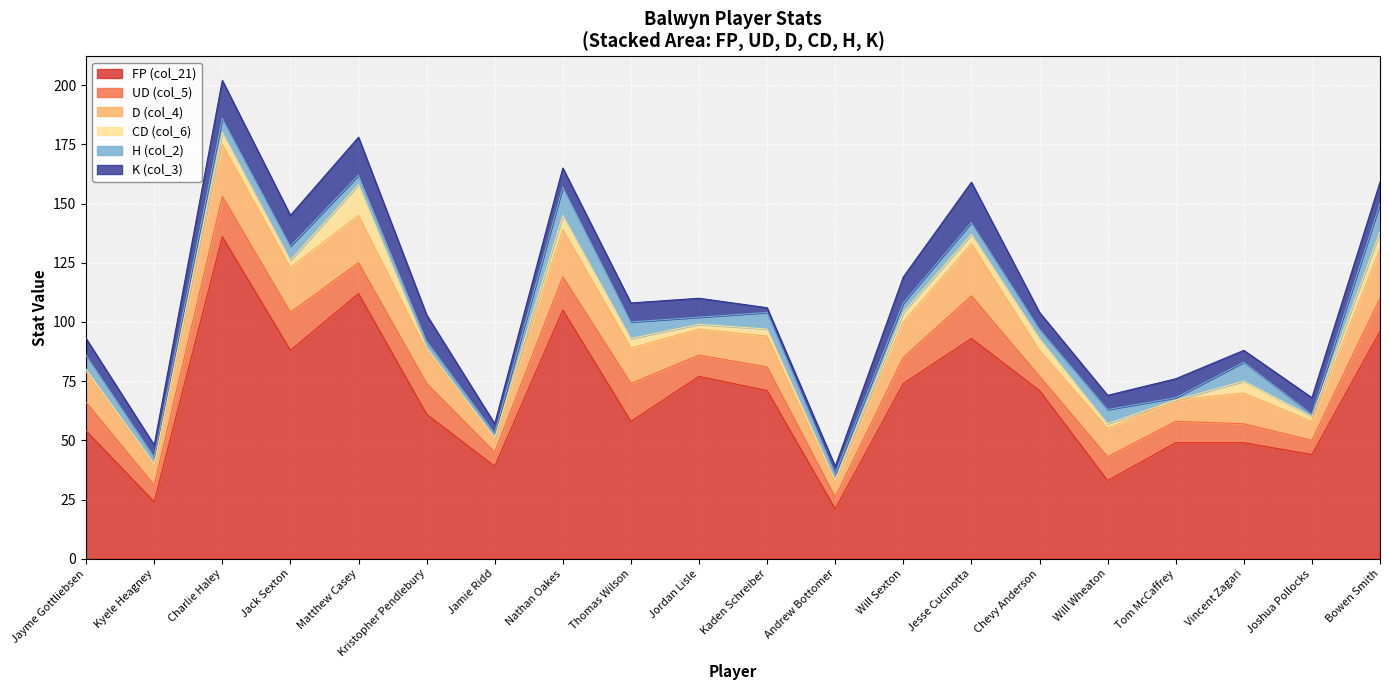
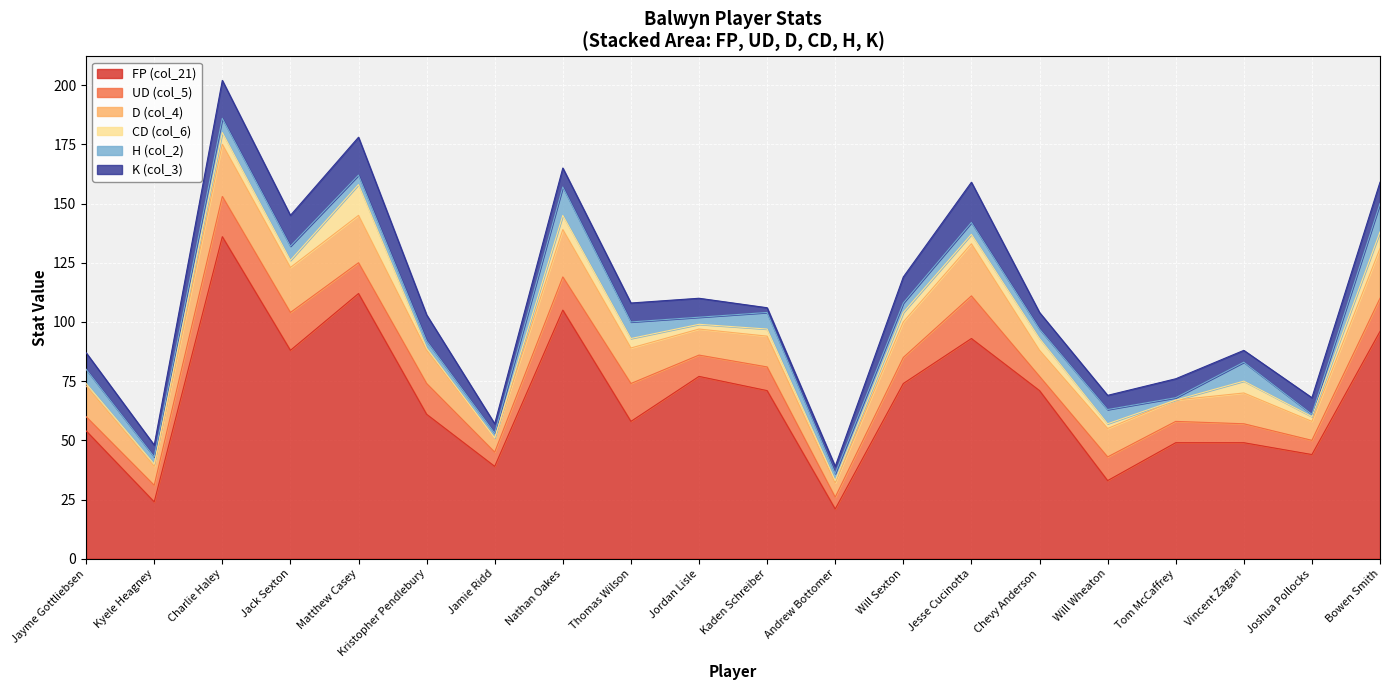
  {
    "FP (col_21)": {
      "Jayme Gottliebsen": 54,
      "Kyele Heagney": 24,
      "Charlie Haley": 136,
      "Jack Sexton": 88,
      "Matthew Casey": 112,
      "Kristopher Pendlebury": 61,
      "Jamie Ridd": 39,
      "Nathan Oakes": 105,
      "Thomas Wilson": 58,
      "Jordan Lisle": 77,
      "Kaden Schreiber": 71,
      "Andrew Bottomer": 21,
      "Will Sexton": 74,
      "Jesse Cucinotta": 93,
      "Chevy Anderson": 71,
      "Will Wheaton": 33,
      "Tom McCaffrey": 49,
      "Vincent Zagari": 49,
      "Joshua Pollocks": 44,
      "Bowen Smith": 96
    },
    "UD (col_5)": {
-     "Jayme Gottliebsen": 12,
+     "Jayme Gottliebsen": 6,
      "Kyele Heagney": 7,
      "Charlie Haley": 17,
      "Jack Sexton": 16,
      "Matthew Casey": 13,
      "Kristopher Pendlebury": 13,
      "Jamie Ridd": 6,
      "Nathan Oakes": 14,
      "Thomas Wilson": 16,
      "Jordan Lisle": 9,
      "Kaden Schreiber": 10,
      "Andrew Bottomer": 5,
      "Will Sexton": 11,
      "Jesse Cucinotta": 18,
      "Chevy Anderson": 6,
      "Will Wheaton": 10,
      "Tom McCaffrey": 9,
      "Vincent Zagari": 8,
      "Joshua Pollocks": 6,
      "Bowen Smith": 14
    },
    "D (col_4)": {
      "Charlie Haley": 22,
      "Jack Sexton": 19,
      "Matthew Casey": 20,
      "Nathan Oakes": 20,
      "Thomas Wilson": 15,
      "Jordan Lisle": 11,
      "Kaden Schreiber": 13,
      "Will Sexton": 15,
      "Jesse Cucinotta": 22,
      "Chevy Anderson": 11,
      "Will Wheaton": 12,
      "Vincent Zagari": 13,
      "Joshua Pollocks": 8,
      "Bowen Smith": 21
    },
    "CD (col_6)": {
      "Charlie Haley": 5,
      "Jack Sexton": 3,
      "Matthew Casey": 13,
      "Nathan Oakes": 6,
      "Thomas Wilson": 4,
      "Jordan Lisle": 2,
      "Kaden Schreiber": 3,
      "Will Sexton": 4,
      "Jesse Cucinotta": 4,
      "Chevy Anderson": 5,
      "Will Wheaton": 2,
      "Vincent Zagari": 5,
      "Bowen Smith": 7
    },
    "H (col_2)": {
      "Jayme Gottliebsen": 6,
      "Kyele Heagney": 3,
      "Charlie Haley": 6,
      "Jack Sexton": 6,
      "Matthew Casey": 4,
      "Kristopher Pendlebury": 3,
      "Jamie Ridd": 2,
      "Nathan Oakes": 12,
      "Thomas Wilson": 7,
      "Jordan Lisle": 3,
      "Kaden Schreiber": 7,
      "Andrew Bottomer": 3,
      "Will Sexton": 4,
      "Jesse Cucinotta": 5,
      "Chevy Anderson": 4,
      "Will Wheaton": 6,
      "Vincent Zagari": 8,
      "Bowen Smith": 12
    },
    "K (col_3)": {
      "Jayme Gottliebsen": 7,
      "Kyele Heagney": 5,
      "Charlie Haley": 16,
      "Jack Sexton": 13,
      "Matthew Casey": 16,
      "Kristopher Pendlebury": 11,
      "Jamie Ridd": 4,
      "Nathan Oakes": 8,
      "Thomas Wilson": 8,
      "Jordan Lisle": 8,
      "Kaden Schreiber": 2,
      "Andrew Bottomer": 3,
      "Will Sexton": 11,
      "Jesse Cucinotta": 17,
      "Chevy Anderson": 7,
      "Will Wheaton": 6,
      "Tom McCaffrey": 8,
      "Vincent Zagari": 5,
      "Joshua Pollocks": 7,
      "Bowen Smith": 9
    }
  }
